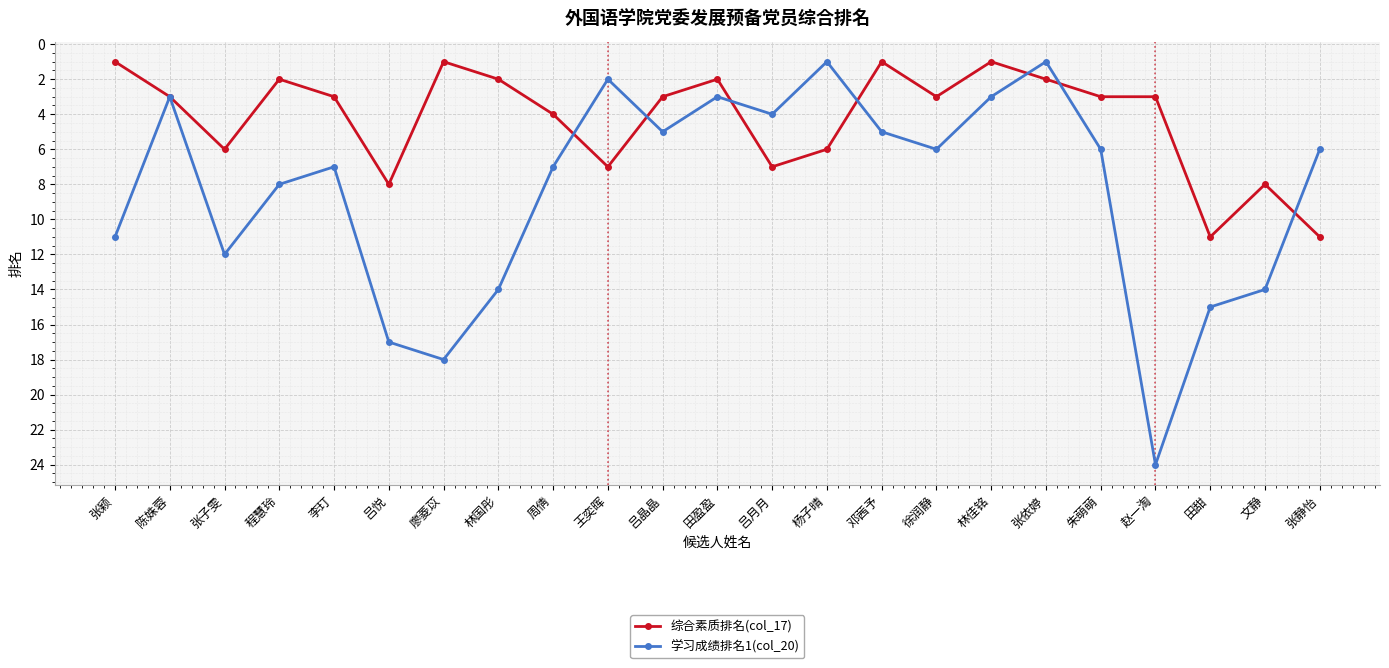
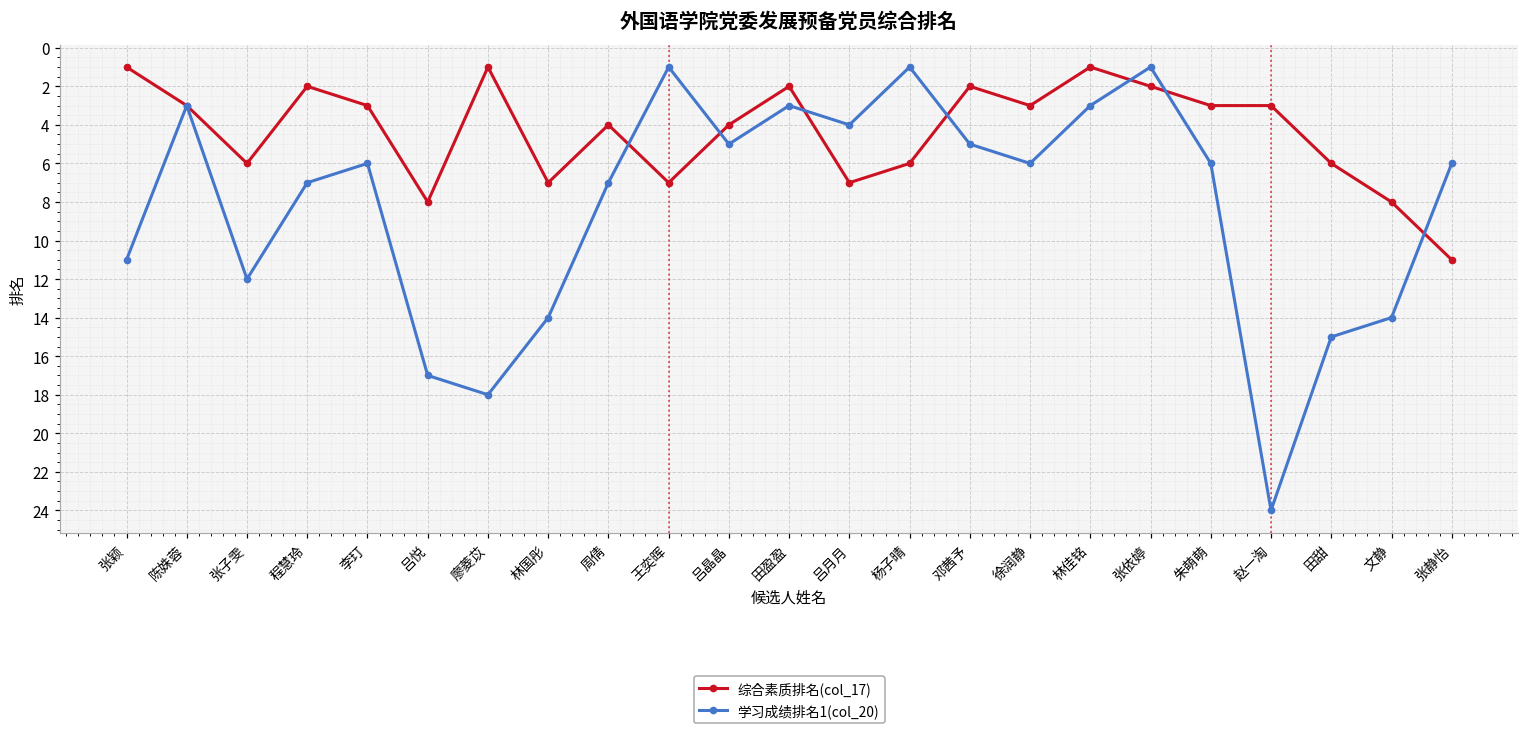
  {
    "综合素质排名(col_17)": {
      "张颖": 1,
      "张子雯": 6,
      "程慧玲": 2,
      "李玎": 3,
      "吕悦": 8,
      "廖菱苡": 1,
-     "林国彤": 2,
+     "林国彤": 7,
      "周倩": 4,
      "王奕晖": 7,
-     "吕晶晶": 3,
+     "吕晶晶": 4,
      "田盈盈": 2,
      "吕月月": 7,
      "杨子晴": 6,
-     "邓茜予": 1,
+     "邓茜予": 2,
      "徐润静": 3,
      "林佳铭": 1,
      "张依婷": 2,
      "朱萌萌": 3,
      "赵一淘": 3,
-     "田甜": 11,
+     "田甜": 6,
      "文静": 8,
      "张静怡": 11
    },
    "学习成绩排名1(col_20)": {
      "张颖": 11,
      "张子雯": 12,
-     "程慧玲": 8,
-     "李玎": 7,
+     "程慧玲": 7,
+     "李玎": 6,
      "吕悦": 17,
      "廖菱苡": 18,
      "林国彤": 14,
      "周倩": 7,
-     "王奕晖": 2,
+     "王奕晖": 1,
      "吕晶晶": 5,
      "田盈盈": 3,
      "吕月月": 4,
      "杨子晴": 1,
      "邓茜予": 5,
      "徐润静": 6,
      "林佳铭": 3,
      "张依婷": 1,
      "朱萌萌": 6,
      "赵一淘": 24,
      "田甜": 15,
      "文静": 14,
      "张静怡": 6
    }
  }
